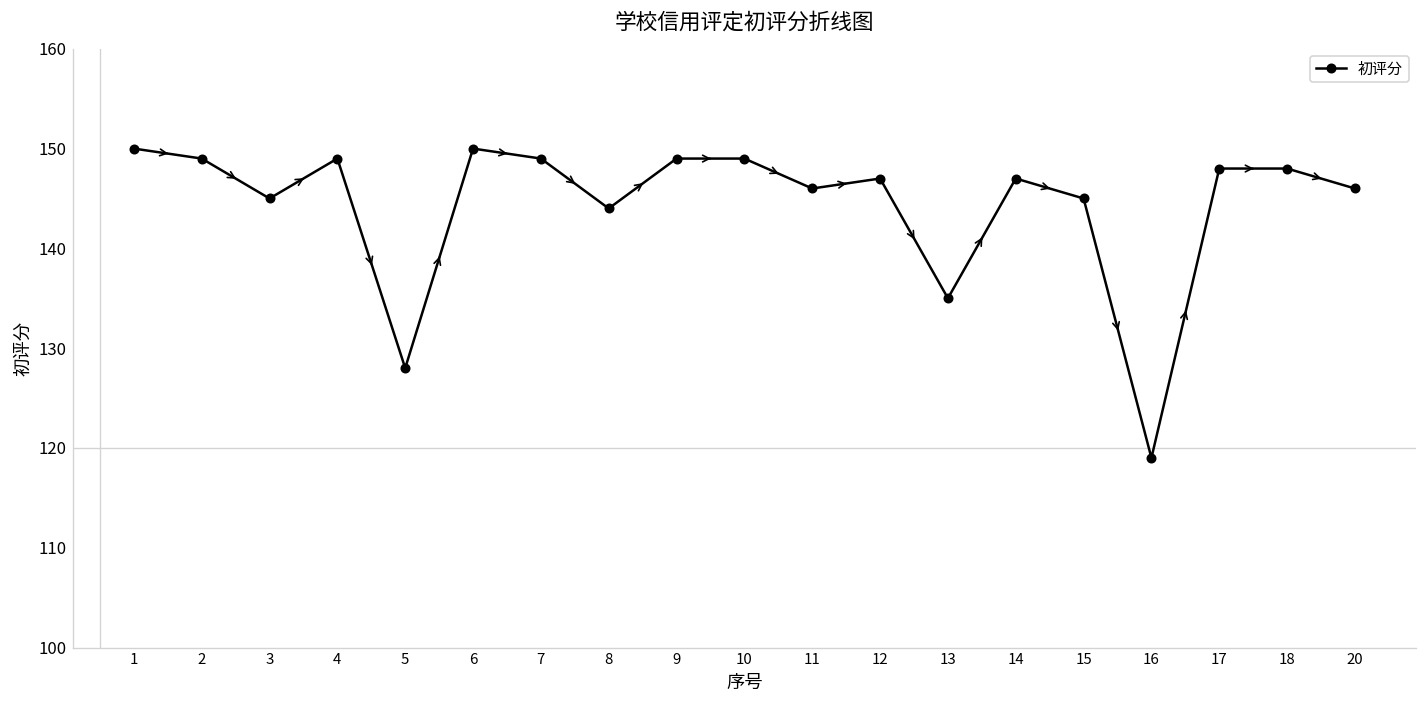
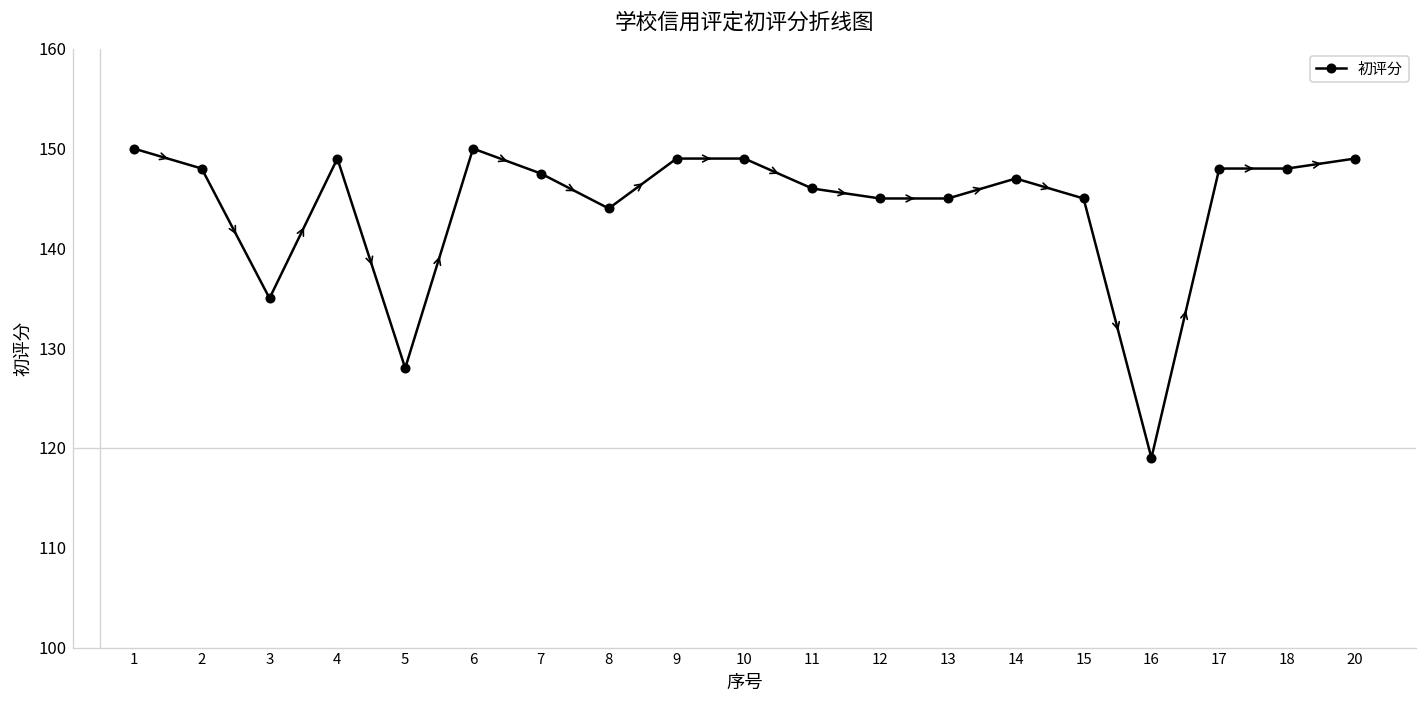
  {
    "1": 150,
-   "2": 149,
-   "3": 145,
+   "2": 148,
+   "3": 135,
    "4": 149,
    "5": 128,
    "6": 150,
-   "7": 149,
+   "7": 148,
    "8": 144,
    "9": 149,
    "10": 149,
    "11": 146,
-   "12": 147,
-   "13": 135,
+   "12": 145,
+   "13": 145,
    "14": 147,
    "15": 145,
    "16": 119,
    "17": 148,
    "18": 148,
-   "20": 146
+   "20": 149
  }
